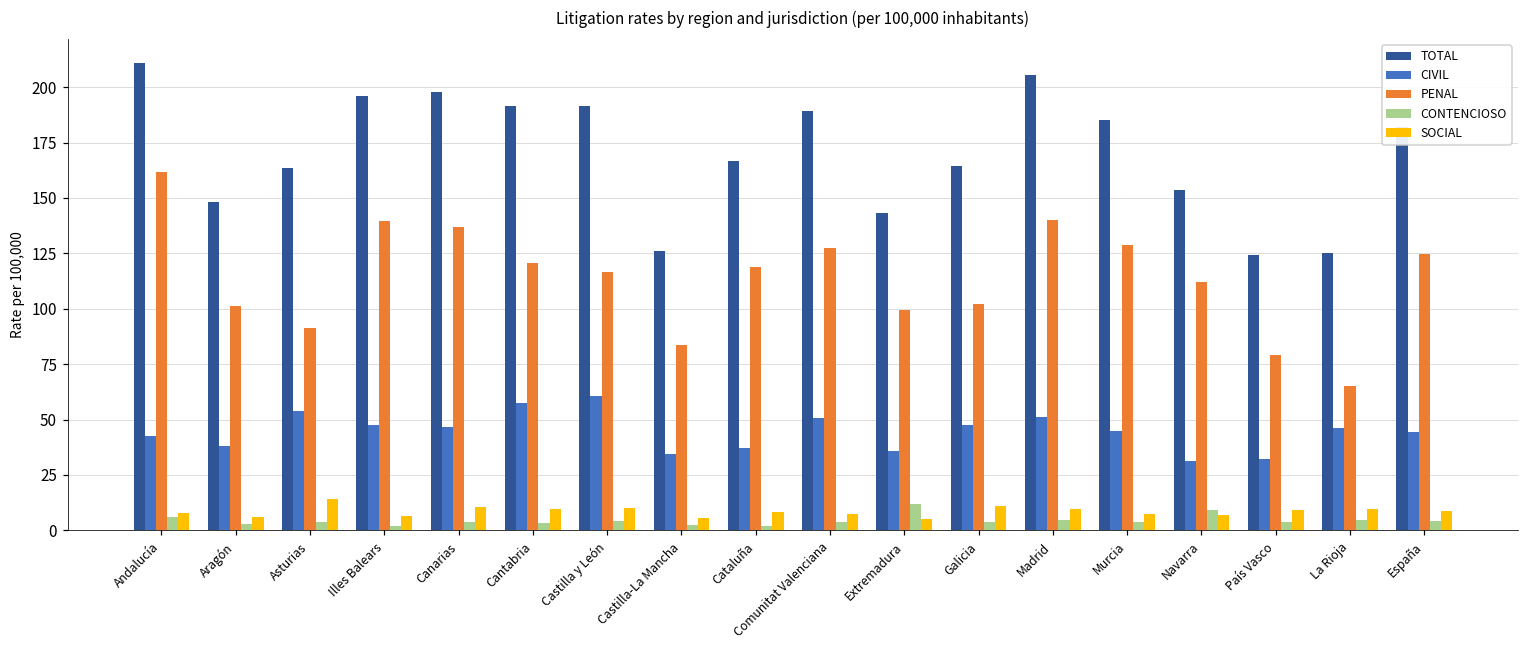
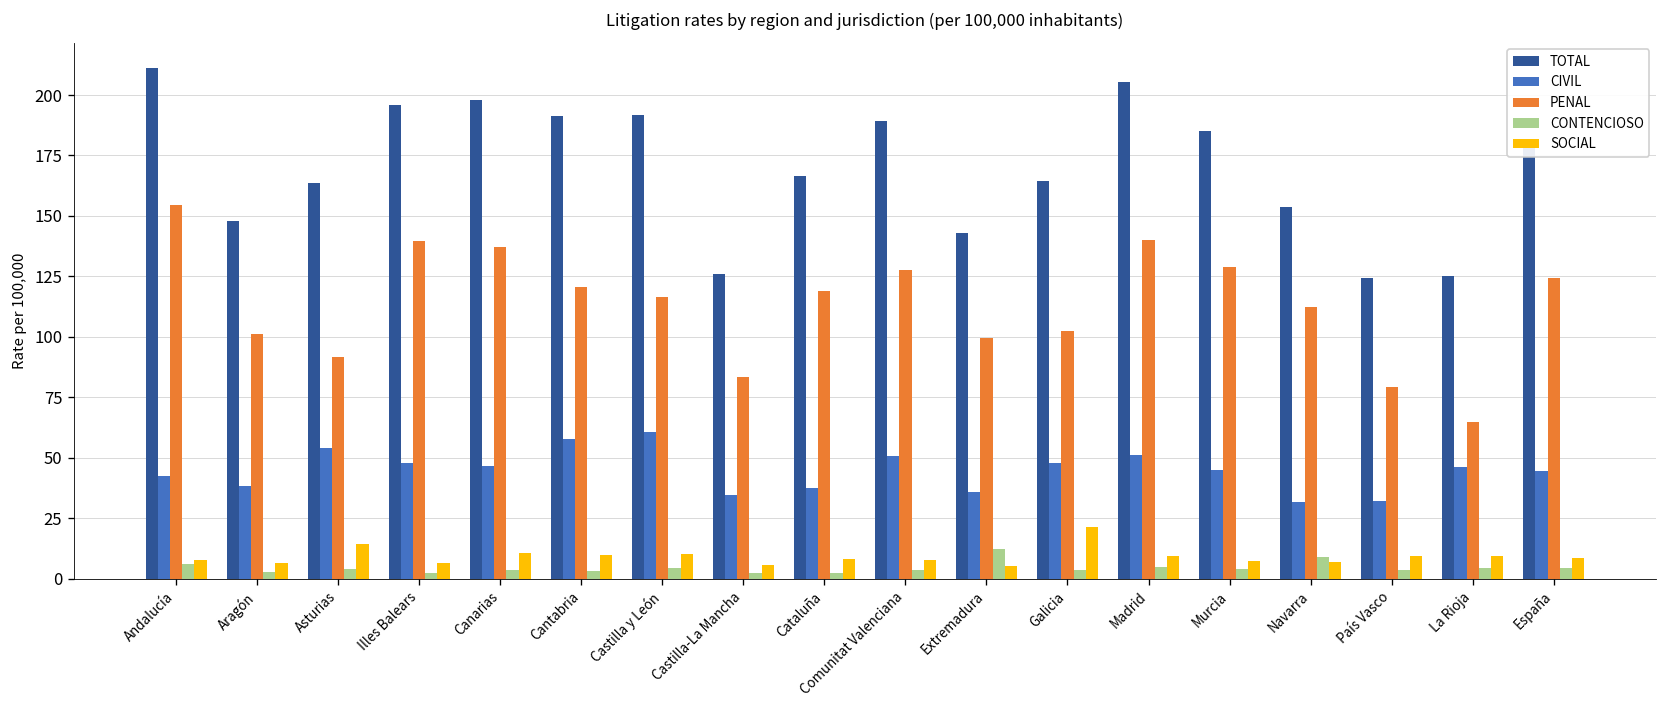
  {
    "PENAL": {
-     "Andalucía": 162,
+     "Andalucía": 155,
      "Aragón": 101,
      "Asturias": 92,
      "Illes Balears": 140,
      "Canarias": 137,
      "Cantabria": 121,
      "Castilla y León": 117,
      "Castilla-La Mancha": 84,
      "Cataluña": 119,
      "Comunitat Valenciana": 127,
      "Extremadura": 99,
      "Galicia": 102,
      "Madrid": 140,
      "Murcia": 129,
      "Navarra": 112,
      "País Vasco": 79,
      "La Rioja": 65,
      "España": 125
    },
    "CONTENCIOSO": {
      "Andalucía": 6,
      "Aragón": 3,
      "Asturias": 4,
      "Illes Balears": 2,
      "Canarias": 4,
      "Cantabria": 3,
      "Castilla y León": 4,
      "Castilla-La Mancha": 2,
      "Cataluña": 2,
      "Comunitat Valenciana": 4,
      "Extremadura": 12,
      "Galicia": 4,
      "Madrid": 5,
      "Murcia": 4,
      "Navarra": 9,
      "País Vasco": 4,
      "La Rioja": 4,
      "España": 4
    },
    "SOCIAL": {
      "Andalucía": 8,
      "Aragón": 6,
      "Asturias": 14,
      "Illes Balears": 6,
      "Canarias": 11,
      "Cantabria": 10,
      "Castilla y León": 10,
      "Castilla-La Mancha": 6,
      "Cataluña": 8,
      "Comunitat Valenciana": 8,
      "Extremadura": 5,
-     "Galicia": 11,
+     "Galicia": 21,
      "Madrid": 9,
      "Murcia": 7,
      "Navarra": 7,
      "País Vasco": 9,
      "La Rioja": 9,
      "España": 9
    }
  }
